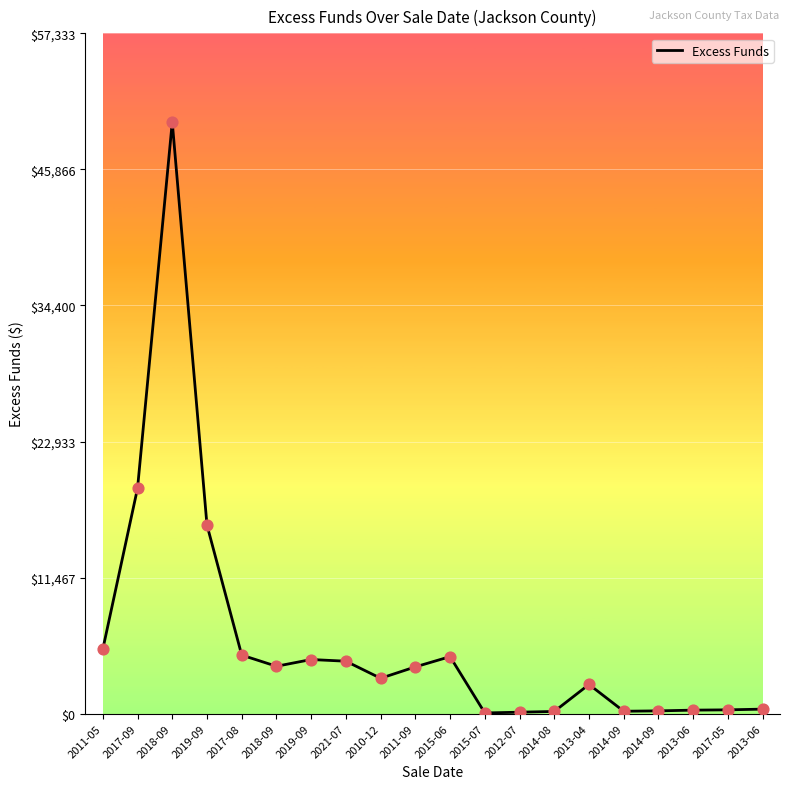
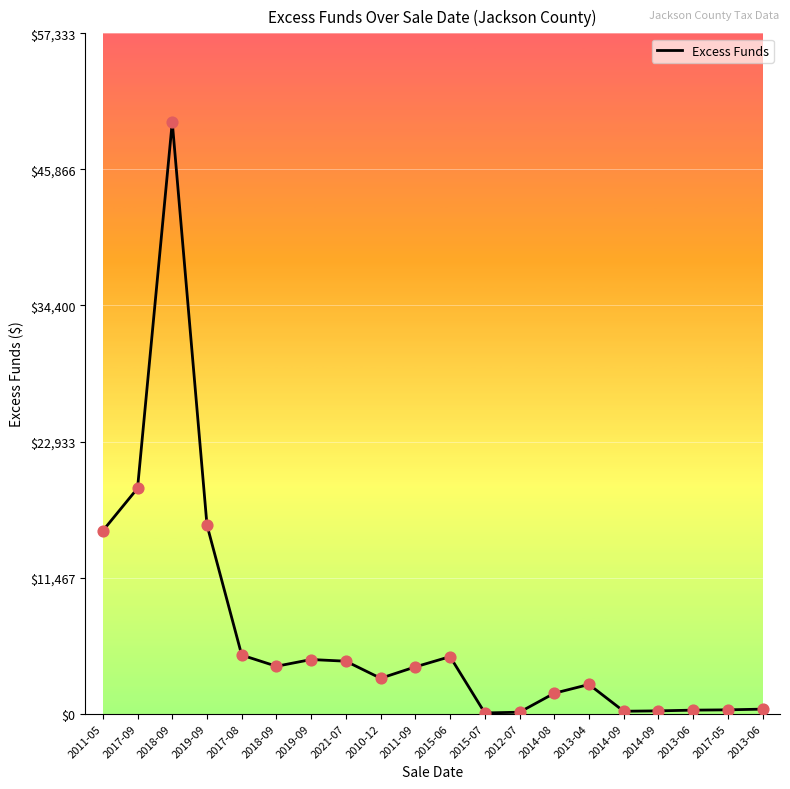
  {
-   "2011-05": "$5,400",
+   "2011-05": "$15,400",
    "2017-09": "$19,000",
    "2017-08": "$4,900",
    "2021-07": "$4,400",
    "2010-12": "$3,000",
    "2011-09": "$3,900",
    "2015-06": "$4,800",
    "2015-07": "$100",
    "2012-07": "$100",
-   "2014-08": "$200",
+   "2014-08": "$1,700",
    "2013-04": "$2,500",
    "2017-05": "$300"
  }
